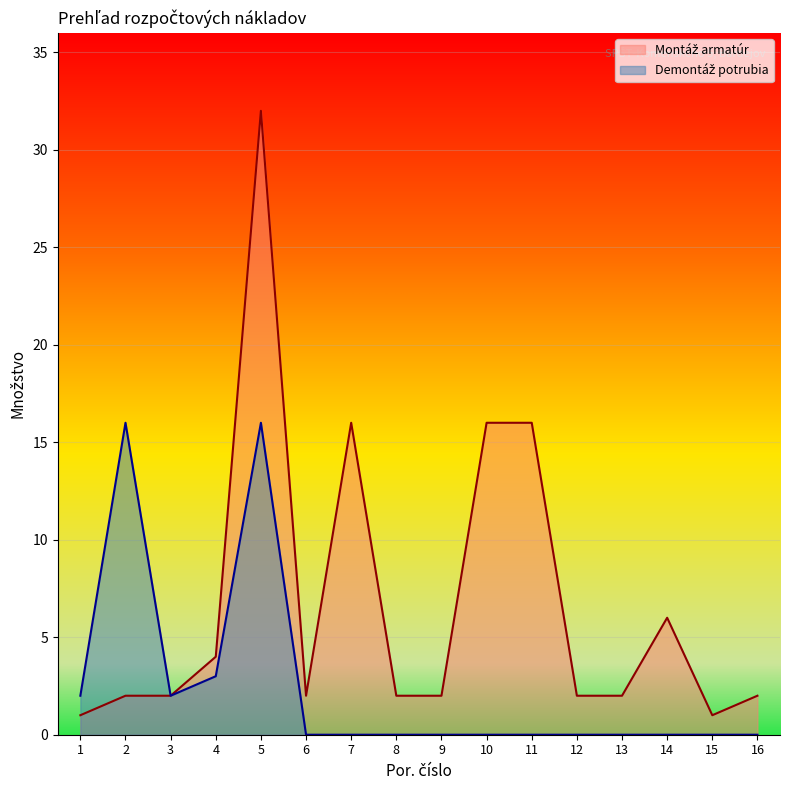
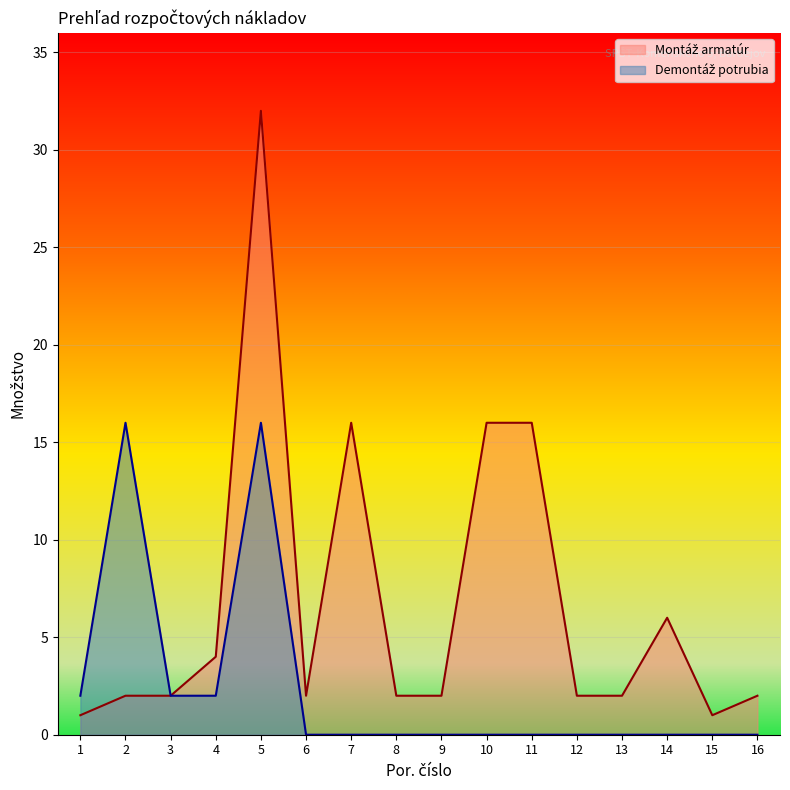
  {
    "Montáž armatúr": {
      "1": 1,
      "2": 2,
      "4": 4,
      "5": 32,
      "6": 2,
      "7": 16,
      "8": 2,
      "9": 2,
      "10": 16,
      "11": 16,
      "12": 2,
      "13": 2,
      "14": 6,
      "15": 1,
      "16": 2
    },
    "Demontáž potrubia": {
      "1": 2,
      "2": 16,
-     "4": 3,
+     "4": 2,
      "5": 16,
      "6": 0,
      "7": 0,
      "8": 0,
      "9": 0,
      "10": 0,
      "11": 0,
      "12": 0,
      "13": 0,
      "14": 0,
      "15": 0,
      "16": 0
    }
  }
